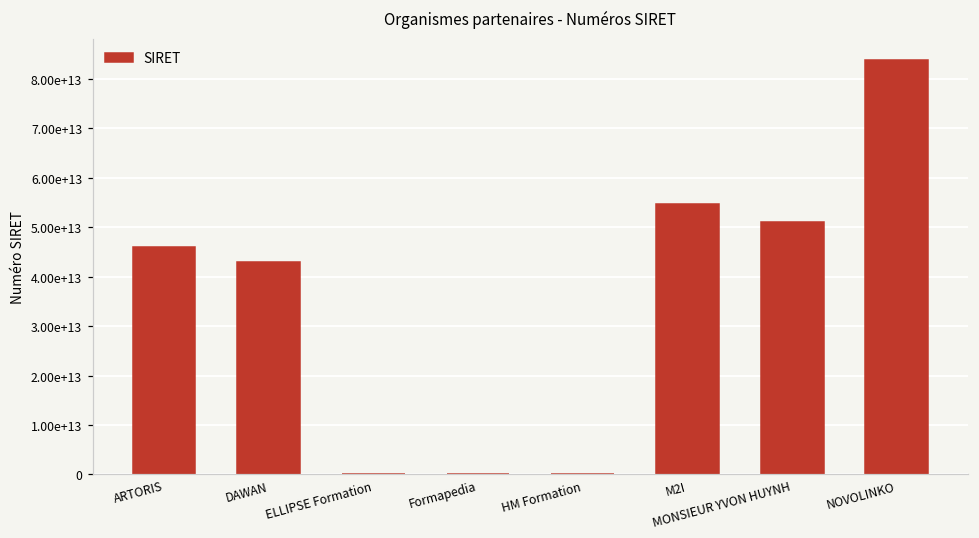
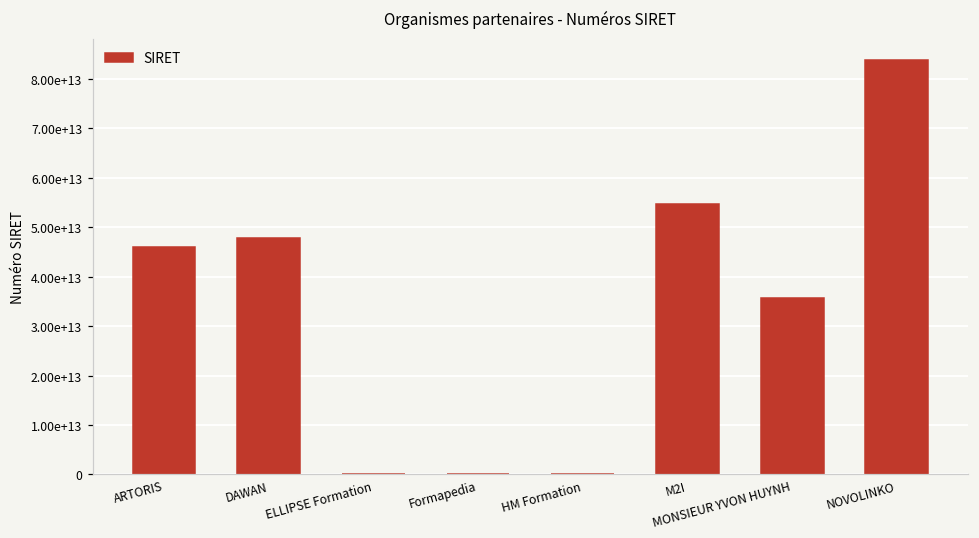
  {
    "ARTORIS": 46000000000000,
-   "DAWAN": 43000000000000,
+   "DAWAN": 48000000000000,
    "ELLIPSE Formation": 0,
    "Formapedia": 0,
    "HM Formation": 0,
    "M2I": 55000000000000,
-   "MONSIEUR YVON HUYNH": 51000000000000,
+   "MONSIEUR YVON HUYNH": 36000000000000,
    "NOVOLINKO": 84000000000000
  }
